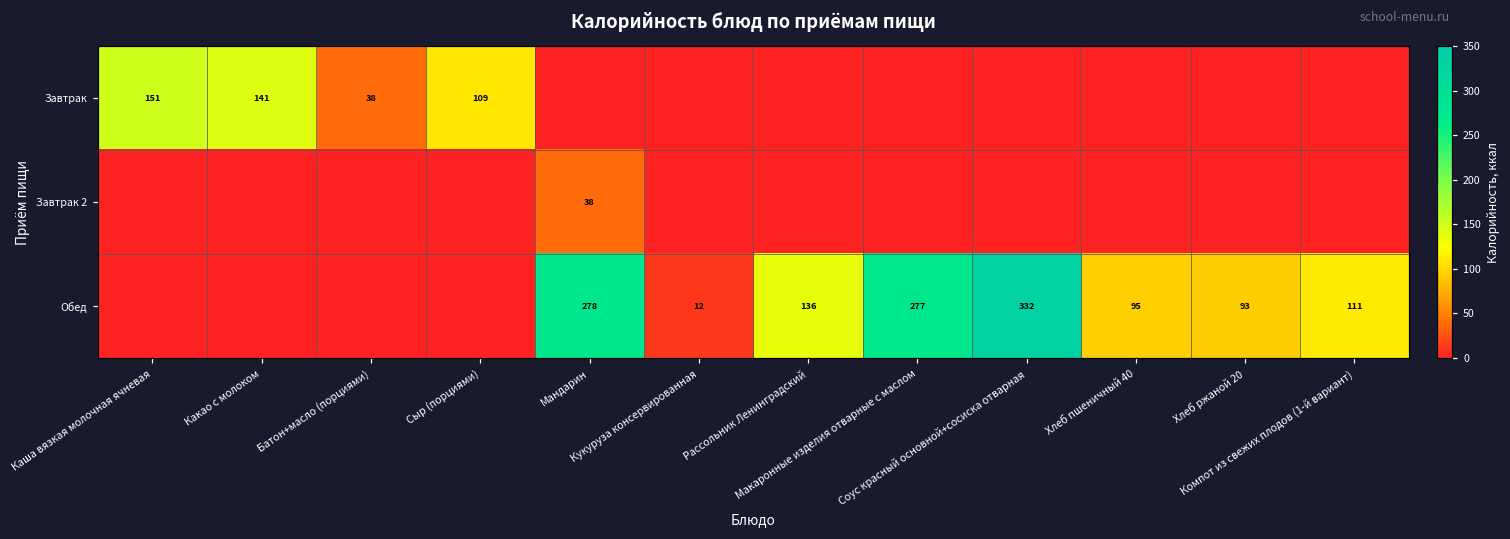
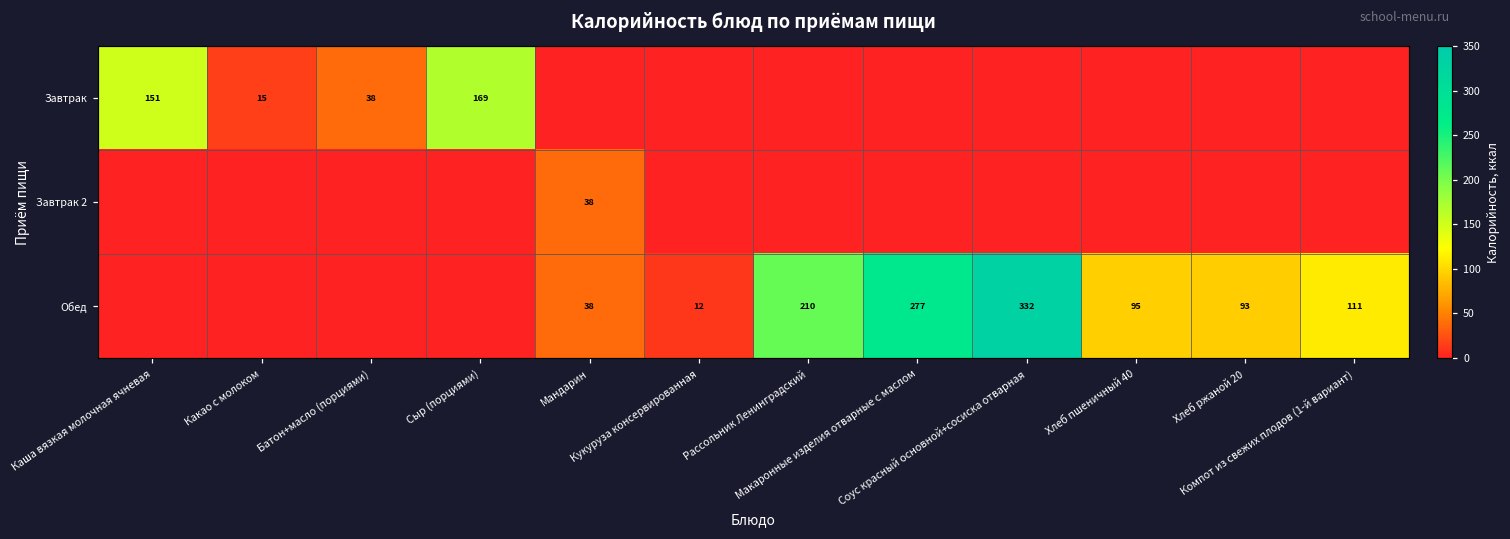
  {
    "Завтрак": {
      "Каша вязкая молочная ячневая": 151,
-     "Какао с молоком": 141,
+     "Какао с молоком": 15,
      "Батон+масло (порциями)": 38,
-     "Сыр (порциями)": 109
+     "Сыр (порциями)": 169
    },
    "Завтрак 2": {
      "Мандарин": 38
    },
    "Обед": {
-     "Мандарин": 278,
+     "Мандарин": 38,
      "Кукуруза консервированная": 12,
-     "Рассольник Ленинградский": 136,
+     "Рассольник Ленинградский": 210,
      "Макаронные изделия отварные с маслом": 277,
      "Соус красный основной+сосиска отварная": 332,
      "Хлеб пшеничный 40": 95,
      "Хлеб ржаной 20": 93,
      "Компот из свежих плодов (1-й вариант)": 111
    }
  }
